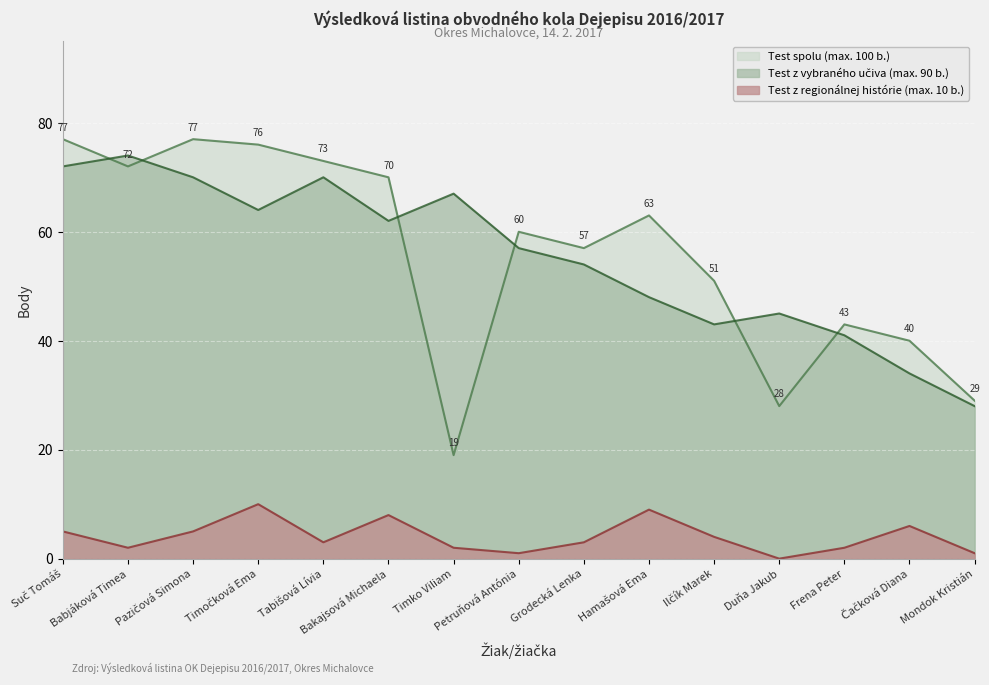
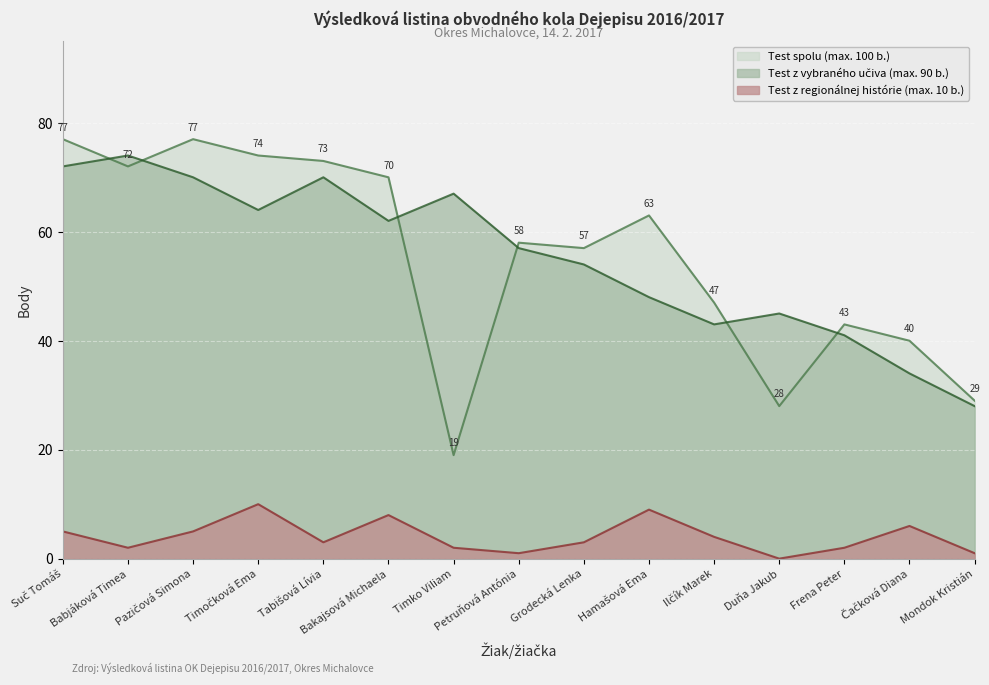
  {
    "Test spolu (max. 100 b.)": {
      "Suč Tomáš": 77,
      "Pazičová Simona": 77,
-     "Timočková Ema": 76,
+     "Timočková Ema": 74,
      "Tabišová Lívia": 73,
      "Bakajsová Michaela": 70,
      "Timko Viliam": 19,
-     "Petruňová Antónia": 60,
+     "Petruňová Antónia": 58,
      "Grodecká Lenka": 57,
      "Hamašová Ema": 63,
-     "Ilčík Marek": 51,
+     "Ilčík Marek": 47,
      "Duňa Jakub": 28,
      "Frena Peter": 43,
      "Čačková Diana": 40,
      "Mondok Kristián": 29
    }
  }
